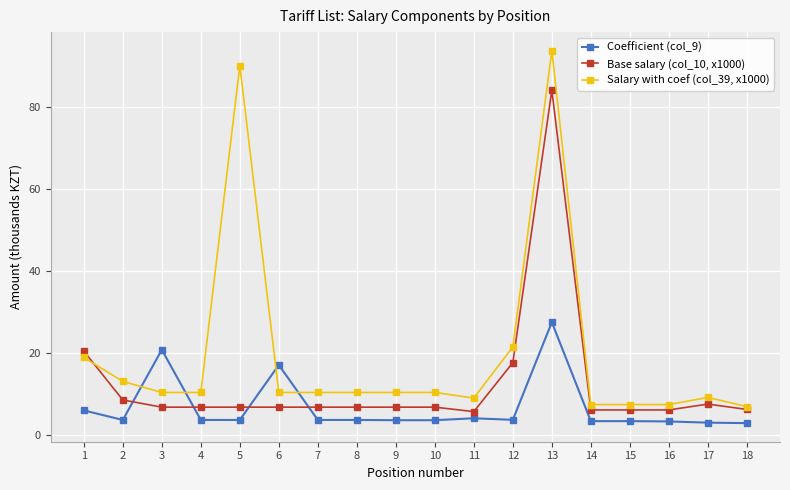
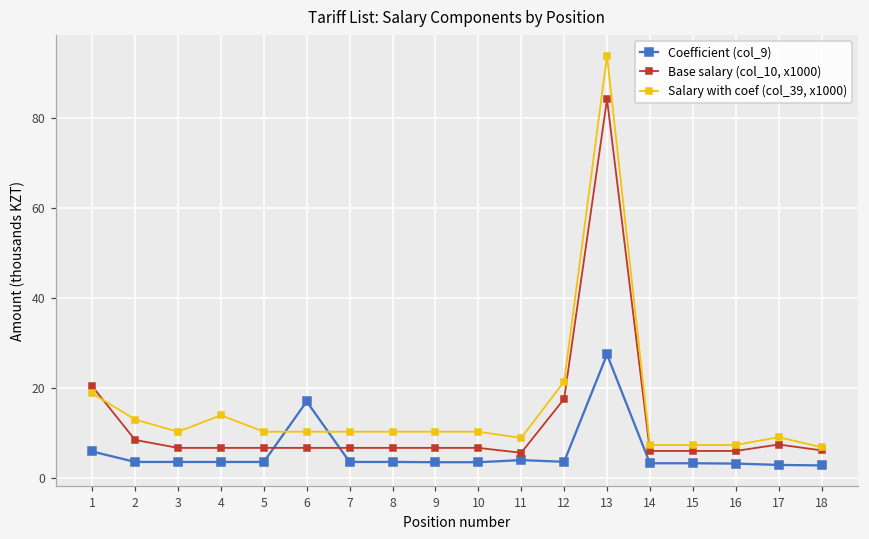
  {
    "Coefficient (col_9)": {
      "1": 6,
      "2": 4,
-     "3": 21,
+     "3": 4,
      "4": 4,
      "5": 4,
      "6": 17,
      "7": 4,
      "8": 4,
      "9": 4,
      "10": 4,
      "11": 4,
      "12": 4,
      "13": 27,
      "14": 3,
      "15": 3,
      "16": 3,
      "17": 3,
      "18": 3
    },
    "Base salary (col_10, x1000)": {
      "1": 20,
      "2": 8,
      "3": 7,
      "4": 7,
      "5": 7,
      "6": 7,
      "7": 7,
      "8": 7,
      "9": 7,
      "10": 7,
      "11": 6,
      "12": 18,
      "13": 84,
      "14": 6,
      "15": 6,
      "16": 6,
      "17": 7,
      "18": 6
    },
    "Salary with coef (col_39, x1000)": {
      "1": 19,
      "2": 13,
      "3": 10,
-     "4": 10,
-     "5": 90,
+     "4": 14,
+     "5": 10,
      "6": 10,
      "7": 10,
      "8": 10,
      "9": 10,
      "10": 10,
      "11": 9,
      "12": 21,
      "13": 94,
      "14": 7,
      "15": 7,
      "16": 7,
      "17": 9,
      "18": 7
    }
  }
